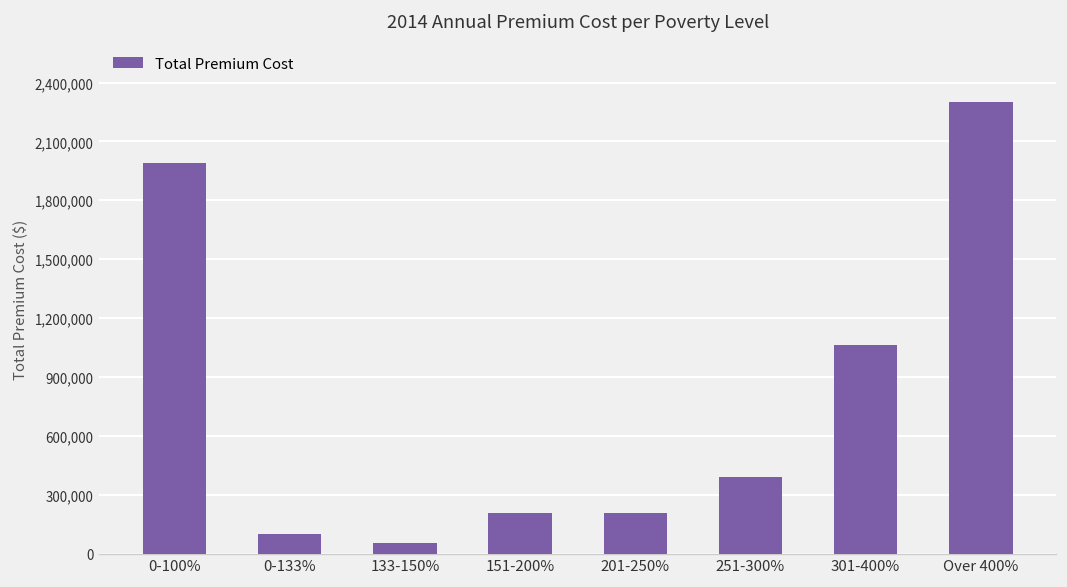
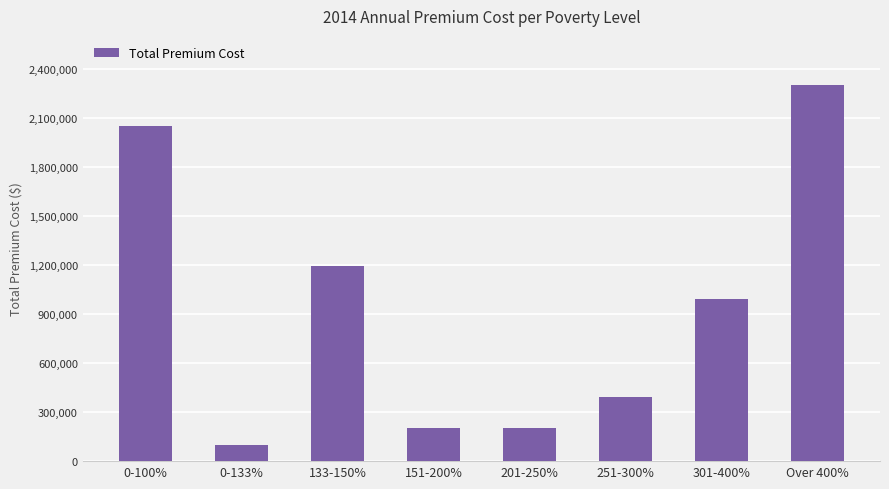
  {
-   "0-100%": "1,990,000",
+   "0-100%": "2,050,000",
    "0-133%": "100,000",
-   "133-150%": "60,000",
+   "133-150%": "1,190,000",
    "151-200%": "200,000",
    "201-250%": "210,000",
    "251-300%": "390,000",
-   "301-400%": "1,060,000",
+   "301-400%": "990,000",
    "Over 400%": "2,300,000"
  }
